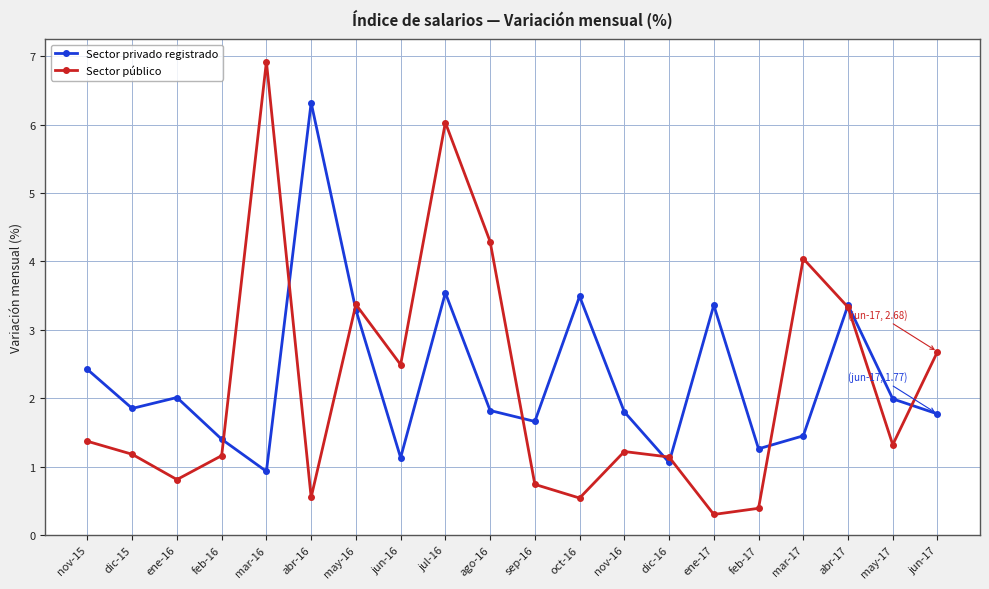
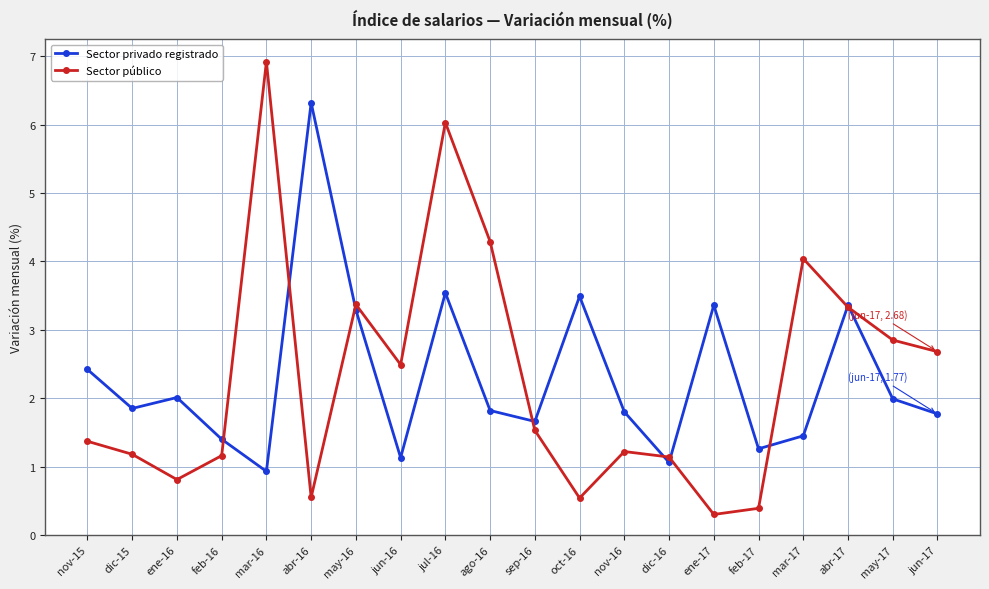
  {
    "Sector privado registrado": {
      "nov-15": 2.4,
      "dic-15": 1.9,
      "ene-16": 2.0,
      "feb-16": 1.4,
      "mar-16": 0.9,
      "abr-16": 6.3,
      "may-16": 3.3,
      "jun-16": 1.1,
      "jul-16": 3.5,
      "ago-16": 1.8,
      "sep-16": 1.7,
      "oct-16": 3.5,
      "nov-16": 1.8,
      "dic-16": 1.1,
      "ene-17": 3.4,
      "feb-17": 1.3,
      "mar-17": 1.5,
      "jun-17": 1.8
    },
    "Sector público": {
      "nov-15": 1.4,
      "dic-15": 1.2,
      "ene-16": 0.8,
      "feb-16": 1.2,
      "mar-16": 6.9,
      "abr-16": 0.6,
      "may-16": 3.4,
      "jun-16": 2.5,
      "jul-16": 6.0,
      "ago-16": 4.3,
-     "sep-16": 0.7,
+     "sep-16": 1.5,
      "oct-16": 0.5,
      "nov-16": 1.2,
      "dic-16": 1.1,
      "ene-17": 0.3,
      "feb-17": 0.4,
      "mar-17": 4.0,
-     "may-17": 1.3,
+     "may-17": 2.9,
      "jun-17": 2.7
    }
  }
